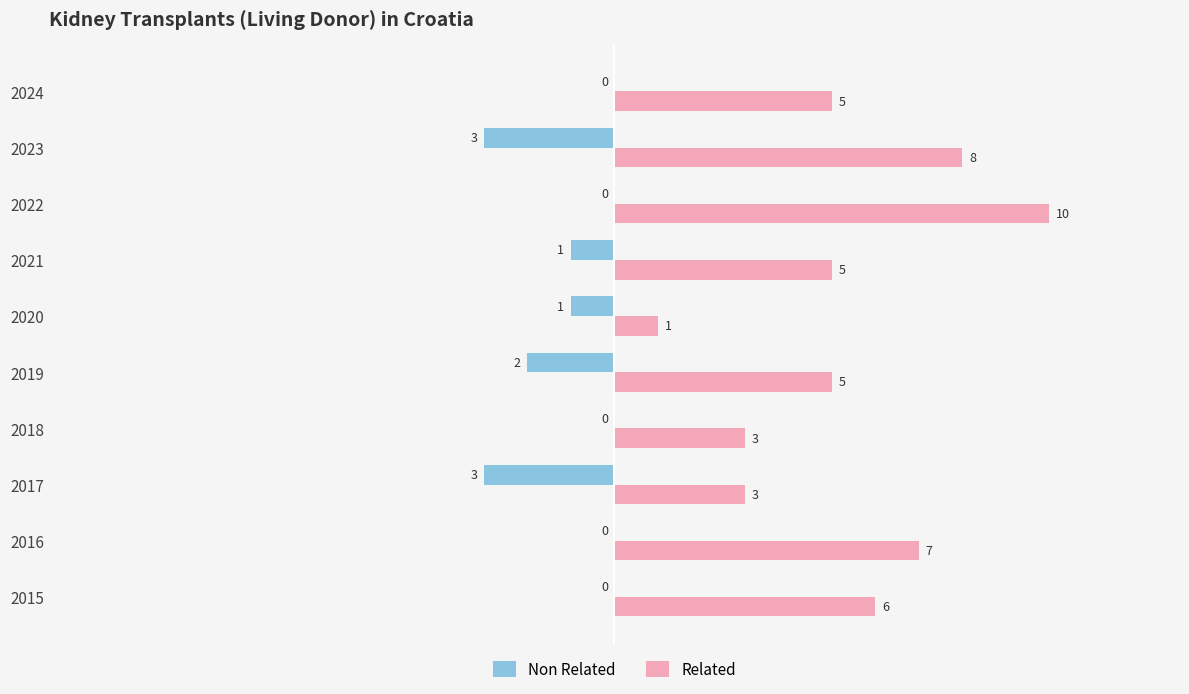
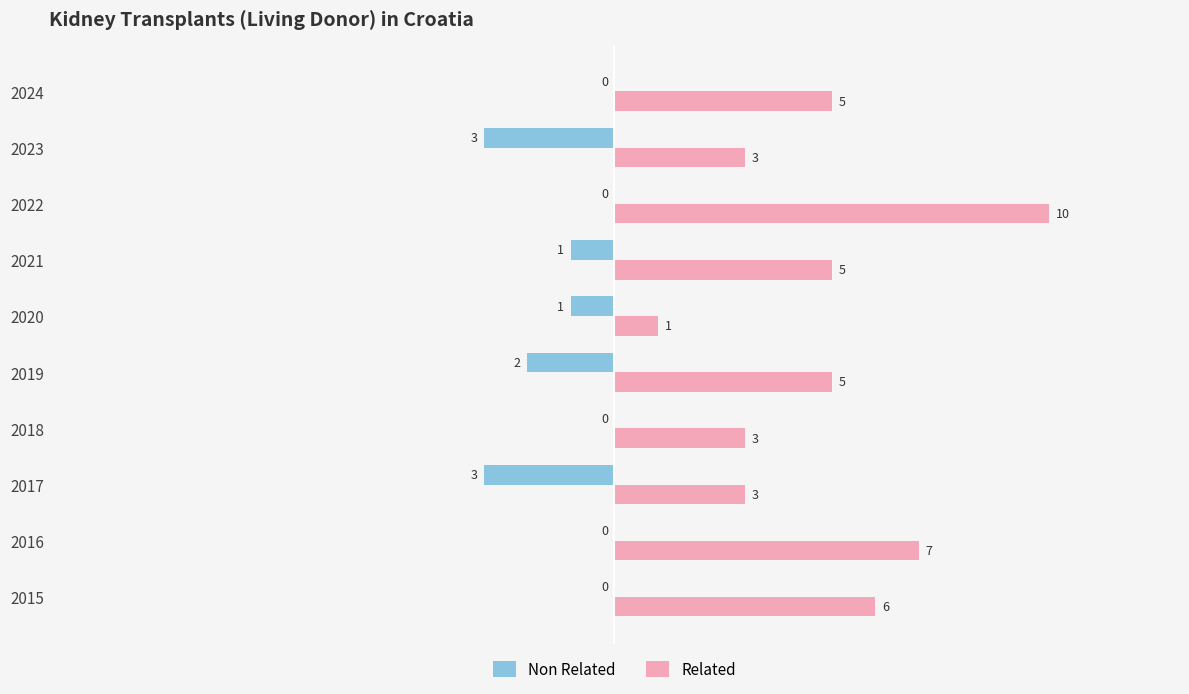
  {
    "Non Related": {
      "2024": 0,
      "2022": 0,
      "2018": 0,
      "2016": 0,
      "2015": 0
    },
    "Related": {
      "2024": 5,
-     "2023": 8,
+     "2023": 3,
      "2022": 10,
      "2021": 5,
      "2020": 1,
      "2019": 5,
      "2018": 3,
      "2017": 3,
      "2016": 7,
      "2015": 6
    }
  }
